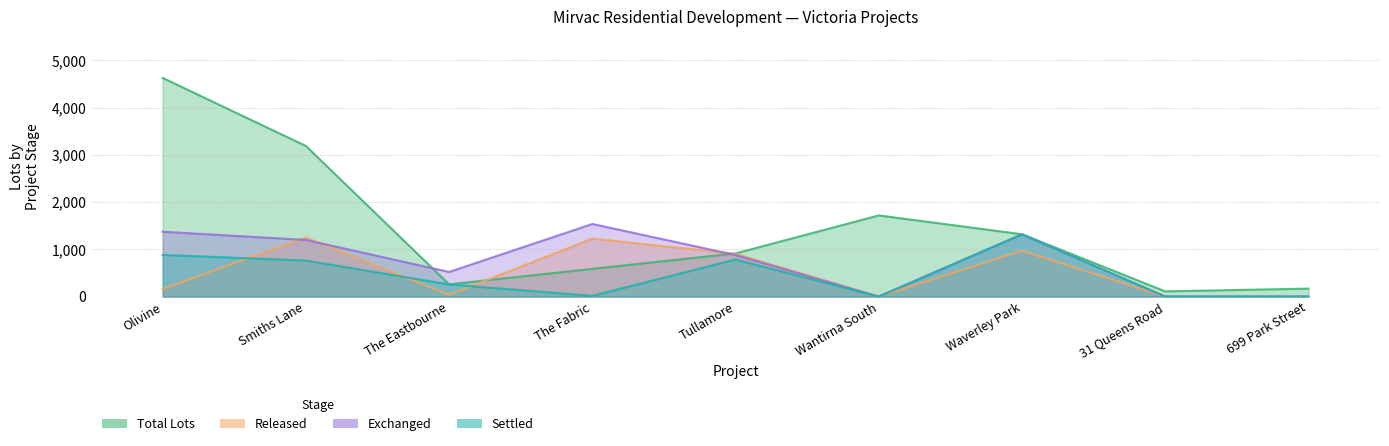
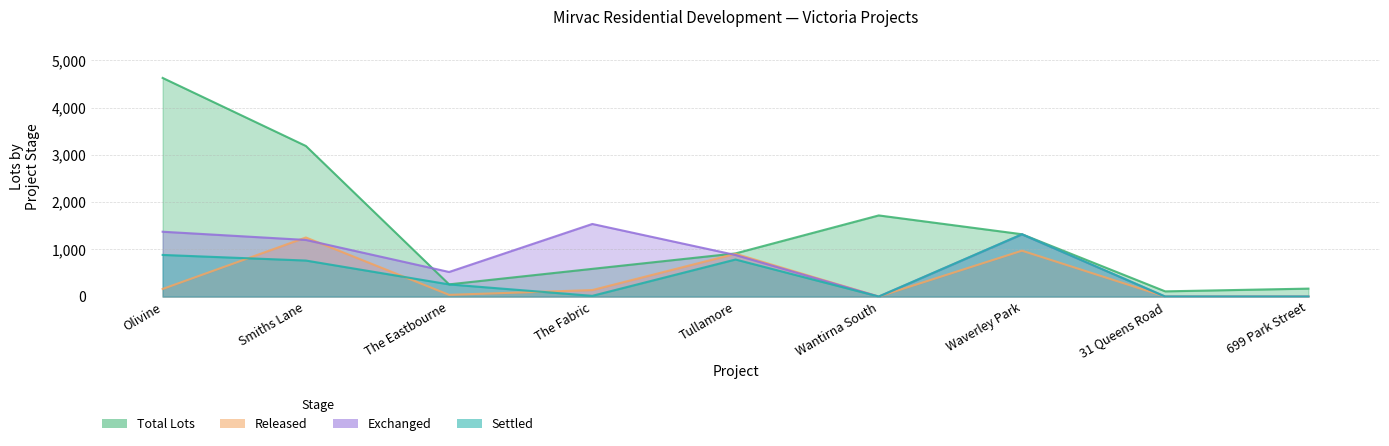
  {
    "Released": {
      "Olivine": "200",
      "The Eastbourne": "0",
-     "The Fabric": "1,200",
+     "The Fabric": "100",
      "Waverley Park": "1,000"
    },
    "Exchanged": {
      "Olivine": "1,400",
      "The Eastbourne": "500",
      "The Fabric": "1,500"
    }
  }
